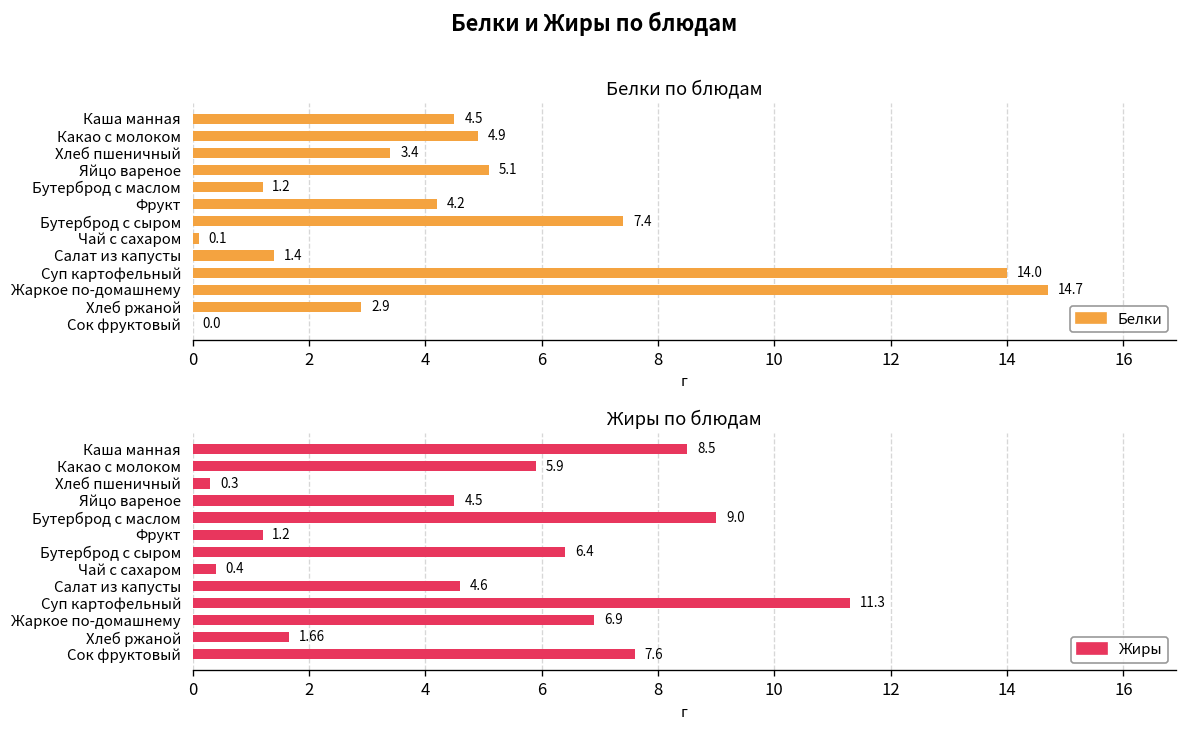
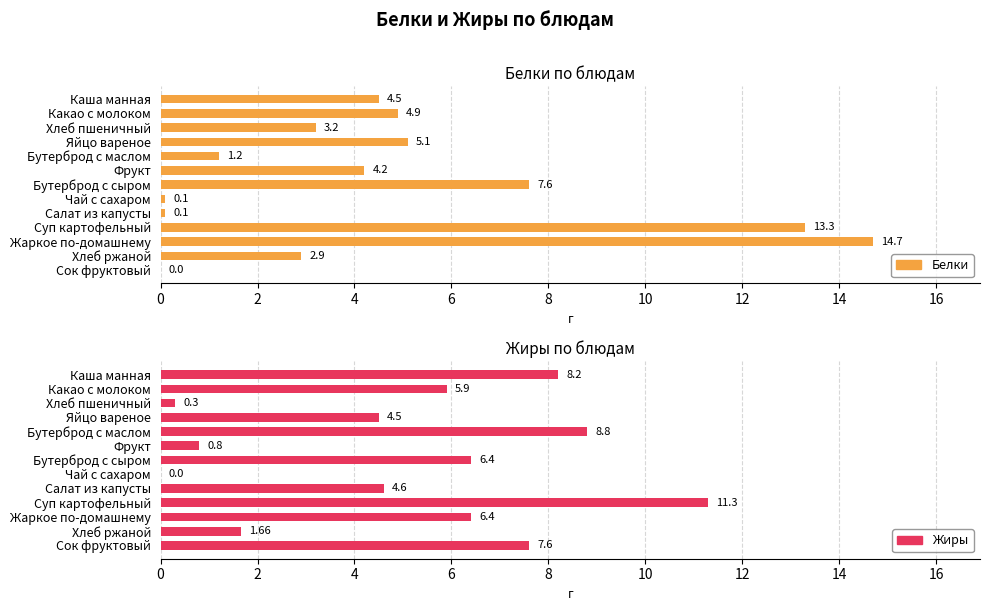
  {
    "Белки по блюдам": {
      "Каша манная": 4.5,
      "Какао с молоком": 4.9,
-     "Хлеб пшеничный": 3.4,
+     "Хлеб пшеничный": 3.2,
      "Яйцо вареное": 5.1,
      "Бутерброд с маслом": 1.2,
      "Фрукт": 4.2,
-     "Бутерброд с сыром": 7.4,
+     "Бутерброд с сыром": 7.6,
      "Чай с сахаром": 0.1,
-     "Салат из капусты": 1.4,
-     "Суп картофельный": 14.0,
+     "Салат из капусты": 0.1,
+     "Суп картофельный": 13.3,
      "Жаркое по-домашнему": 14.7,
      "Хлеб ржаной": 2.9,
      "Сок фруктовый": 0.0
    },
    "Жиры по блюдам": {
-     "Каша манная": 8.5,
+     "Каша манная": 8.2,
      "Какао с молоком": 5.9,
      "Хлеб пшеничный": 0.3,
      "Яйцо вареное": 4.5,
-     "Бутерброд с маслом": 9.0,
-     "Фрукт": 1.2,
+     "Бутерброд с маслом": 8.8,
+     "Фрукт": 0.8,
      "Бутерброд с сыром": 6.4,
-     "Чай с сахаром": 0.4,
+     "Чай с сахаром": 0.0,
      "Салат из капусты": 4.6,
      "Суп картофельный": 11.3,
-     "Жаркое по-домашнему": 6.9,
+     "Жаркое по-домашнему": 6.4,
      "Хлеб ржаной": 1.66,
      "Сок фруктовый": 7.6
    }
  }
